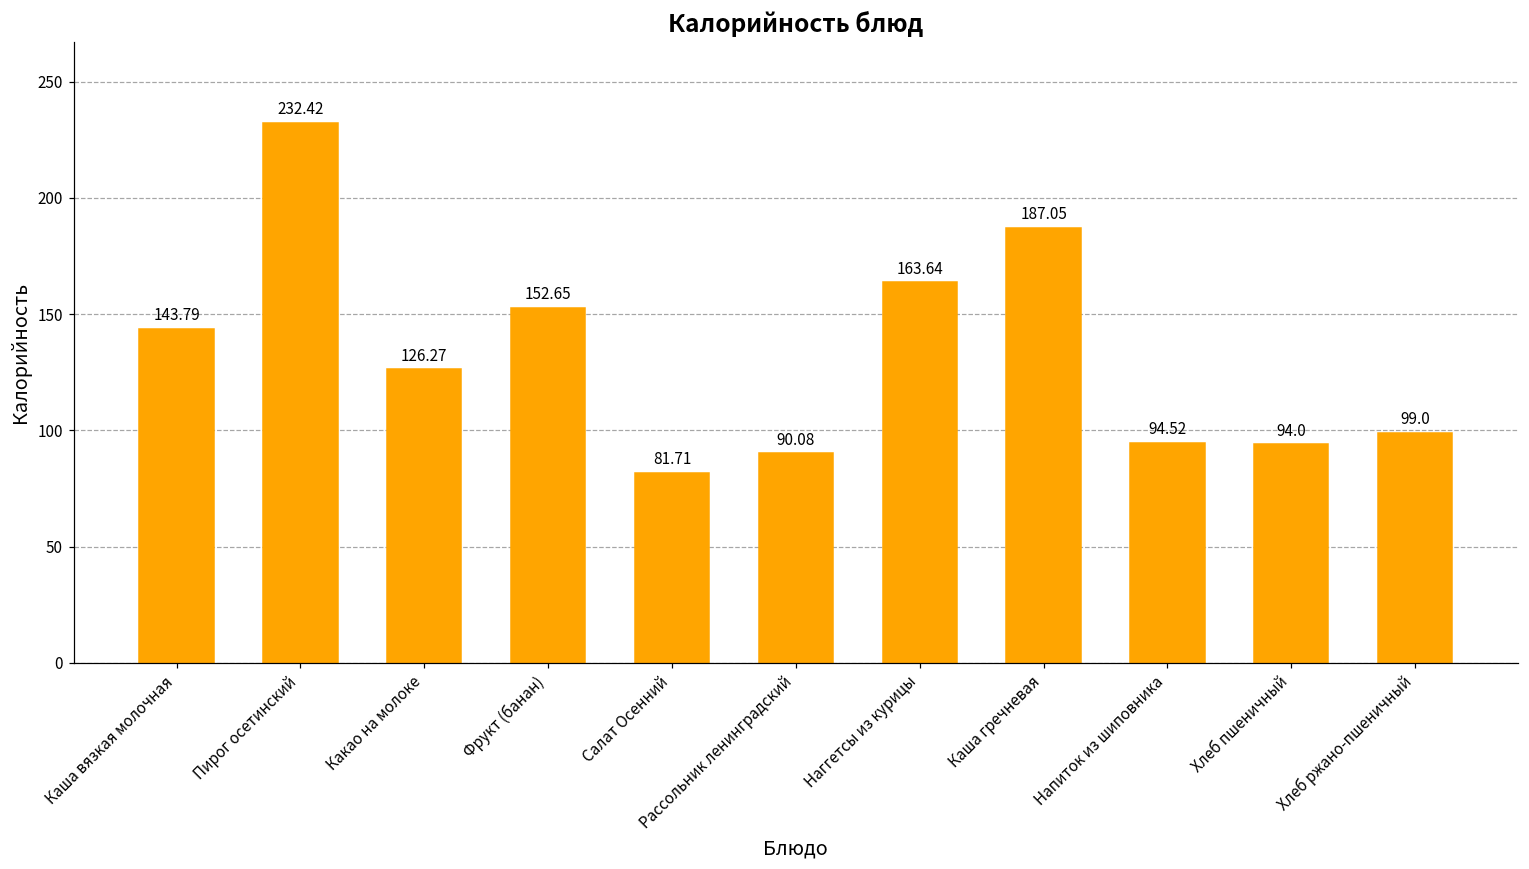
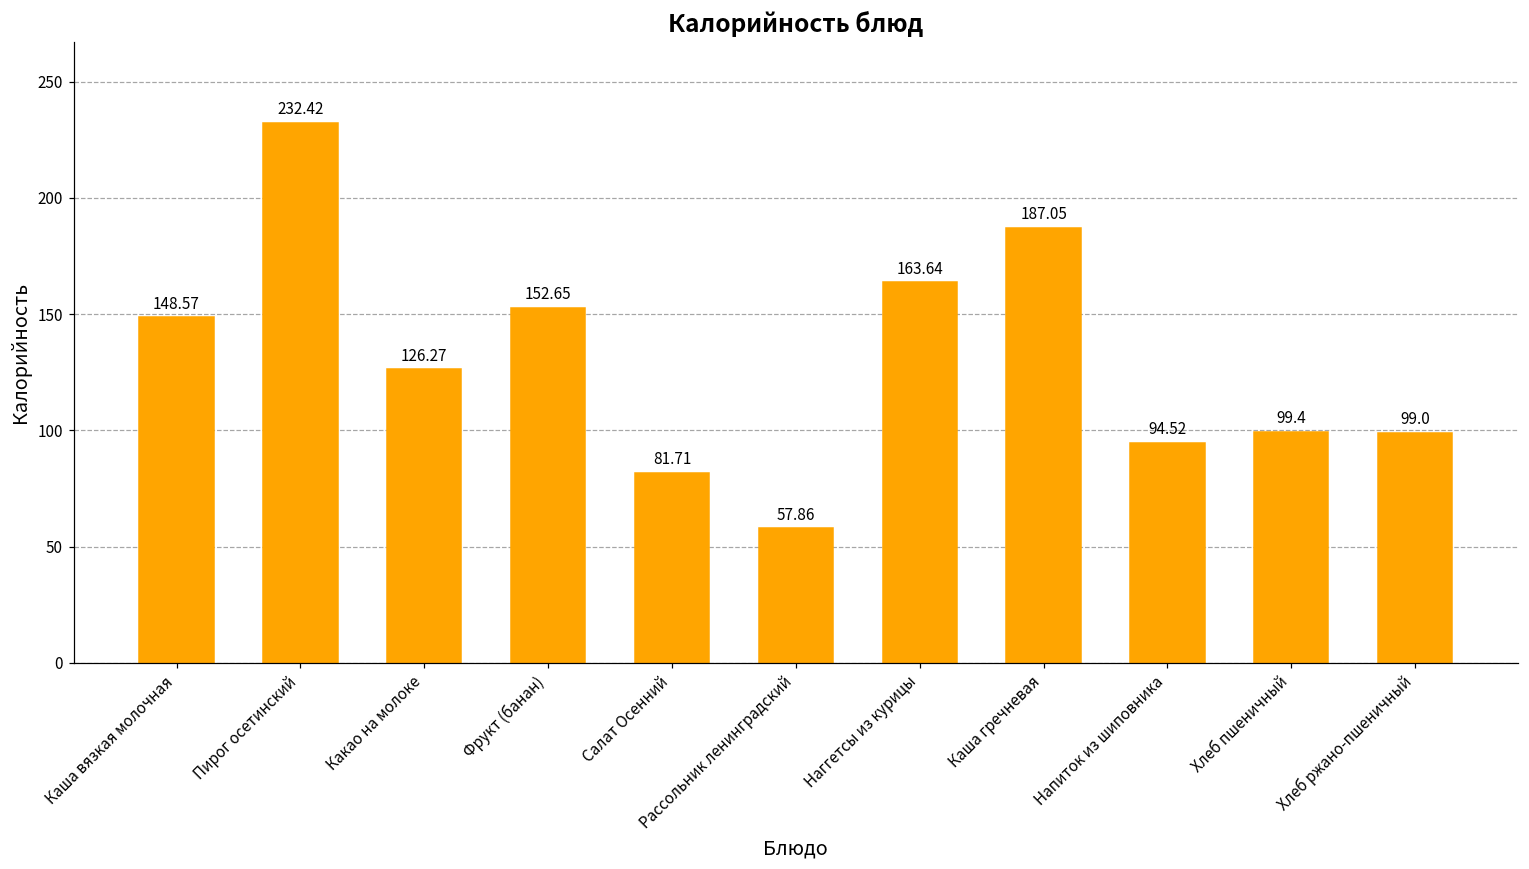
  {
-   "Каша вязкая молочная": 143.79,
+   "Каша вязкая молочная": 148.57,
    "Пирог осетинский": 232.42,
    "Какао на молоке": 126.27,
    "Фрукт (банан)": 152.65,
    "Салат Осенний": 81.71,
-   "Рассольник ленинградский": 90.08,
+   "Рассольник ленинградский": 57.86,
    "Наггетсы из курицы": 163.64,
    "Каша гречневая": 187.05,
    "Напиток из шиповника": 94.52,
-   "Хлеб пшеничный": 94.0,
+   "Хлеб пшеничный": 99.4,
    "Хлеб ржано-пшеничный": 99.0
  }
